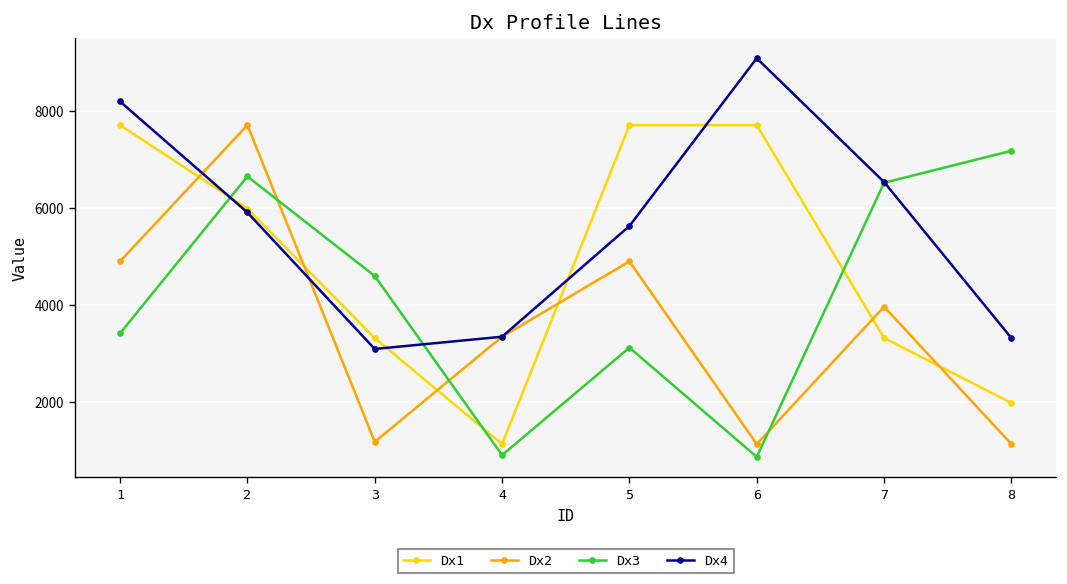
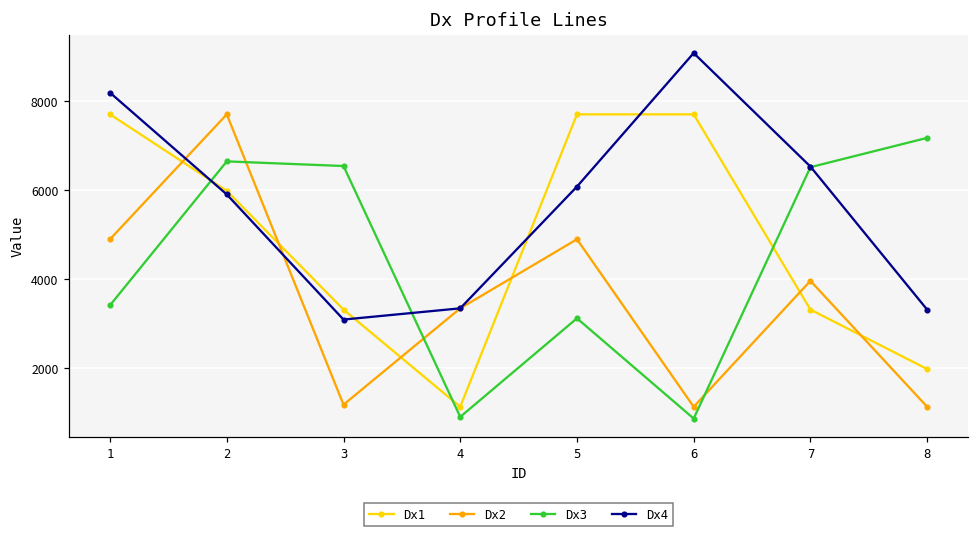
  {
    "Dx3": {
      "1": 3400,
      "2": 6600,
-     "3": 4600,
+     "3": 6500,
      "4": 900,
      "5": 3100,
      "6": 900,
      "8": 7200
    },
    "Dx4": {
      "1": 8200,
      "2": 5900,
      "3": 3100,
-     "5": 5600,
+     "5": 6100,
      "6": 9100,
      "8": 3300
    }
  }
